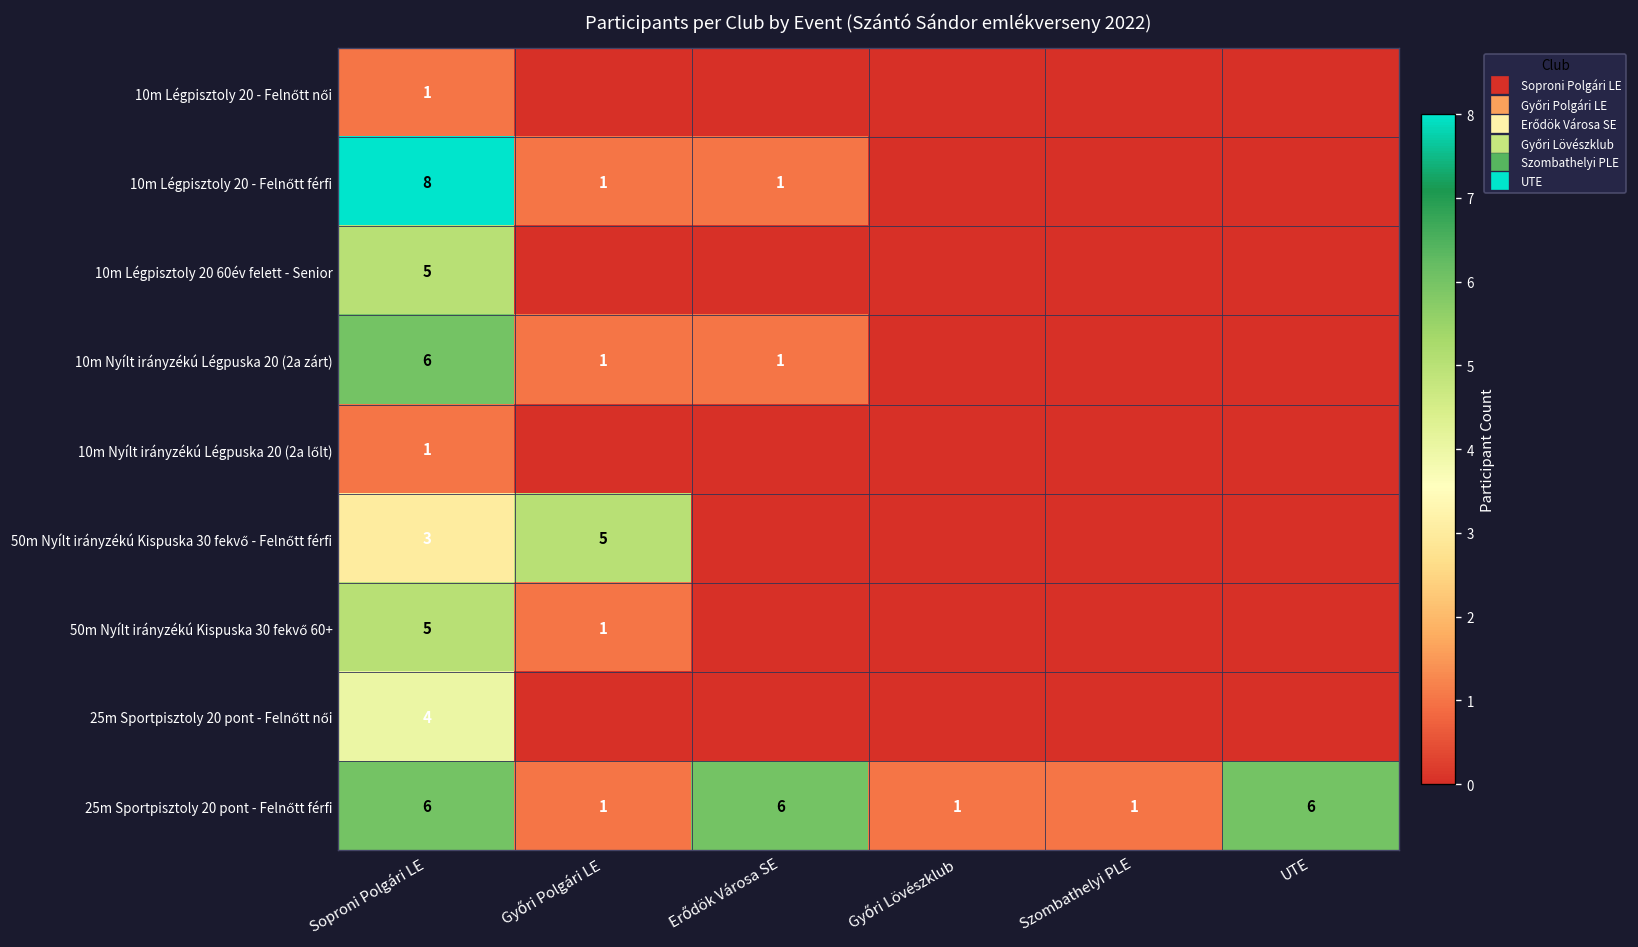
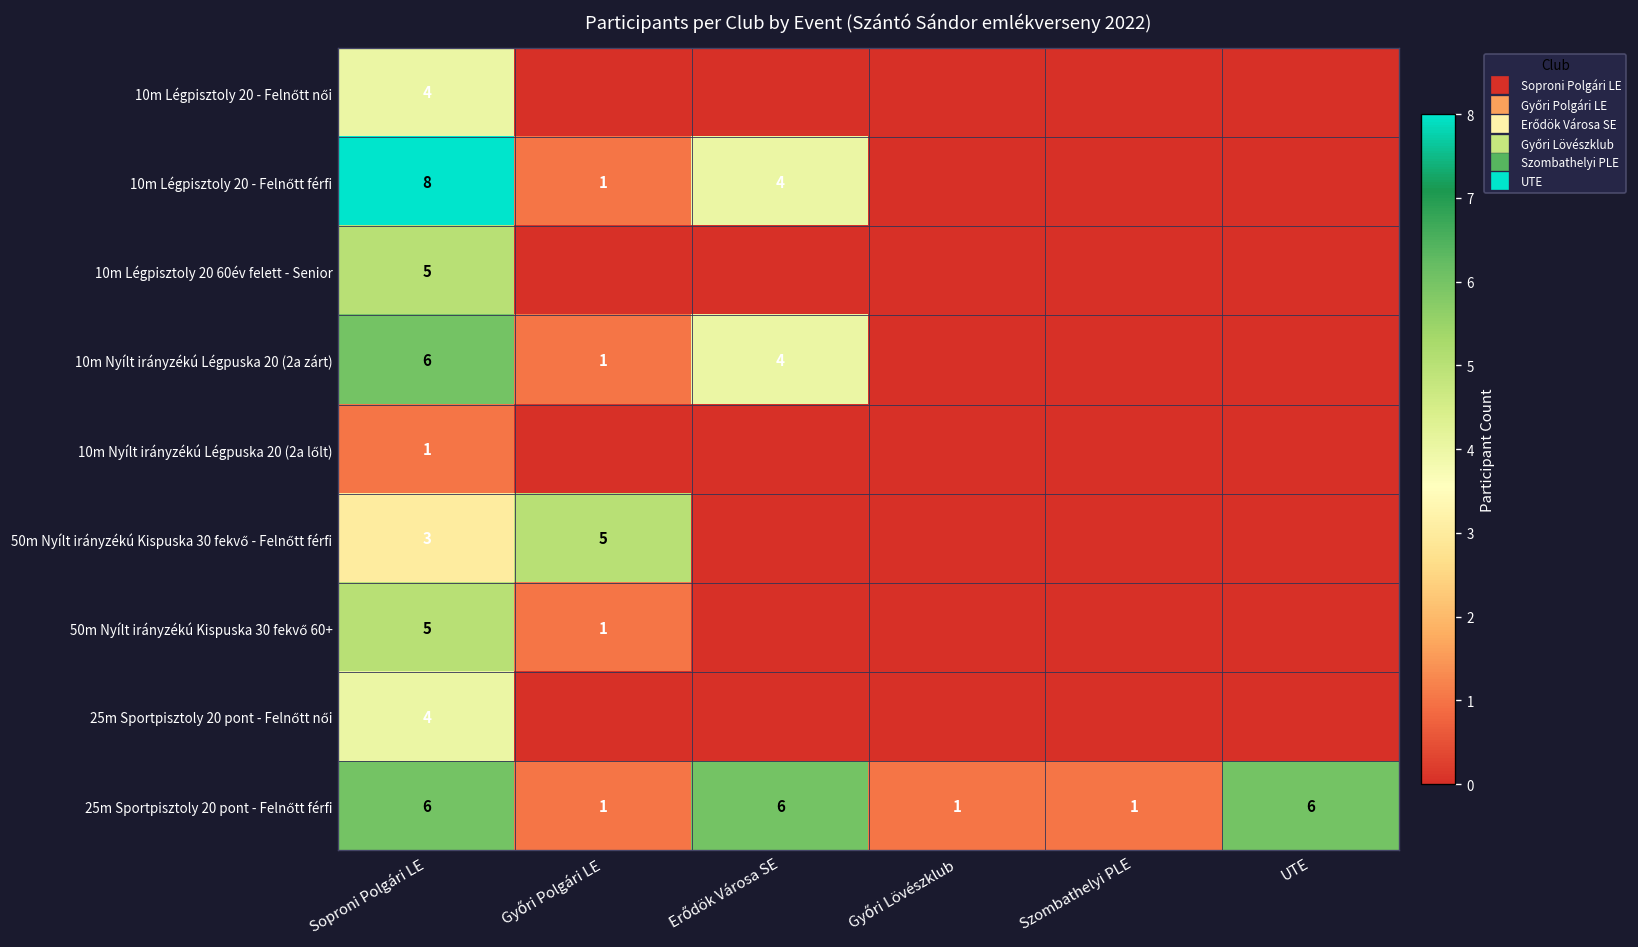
  {
    "10m Légpisztoly 20 - Felnőtt női": {
-     "Soproni Polgári LE": 1
+     "Soproni Polgári LE": 4
    },
    "10m Légpisztoly 20 - Felnőtt férfi": {
      "Soproni Polgári LE": 8,
      "Győri Polgári LE": 1,
-     "Erődök Városa SE": 1
+     "Erődök Városa SE": 4
    },
    "10m Légpisztoly 20 60év felett - Senior": {
      "Soproni Polgári LE": 5
    },
    "10m Nyílt irányzékú Légpuska 20 (2a zárt)": {
      "Soproni Polgári LE": 6,
      "Győri Polgári LE": 1,
-     "Erődök Városa SE": 1
+     "Erődök Városa SE": 4
    },
    "10m Nyílt irányzékú Légpuska 20 (2a lőlt)": {
      "Soproni Polgári LE": 1
    },
    "50m Nyílt irányzékú Kispuska 30 fekvő - Felnőtt férfi": {
      "Soproni Polgári LE": 3,
      "Győri Polgári LE": 5
    },
    "50m Nyílt irányzékú Kispuska 30 fekvő 60+": {
      "Soproni Polgári LE": 5,
      "Győri Polgári LE": 1
    },
    "25m Sportpisztoly 20 pont - Felnőtt női": {
      "Soproni Polgári LE": 4
    },
    "25m Sportpisztoly 20 pont - Felnőtt férfi": {
      "Soproni Polgári LE": 6,
      "Győri Polgári LE": 1,
      "Erődök Városa SE": 6,
      "Győri Lövészklub": 1,
      "Szombathelyi PLE": 1,
      "UTE": 6
    }
  }
